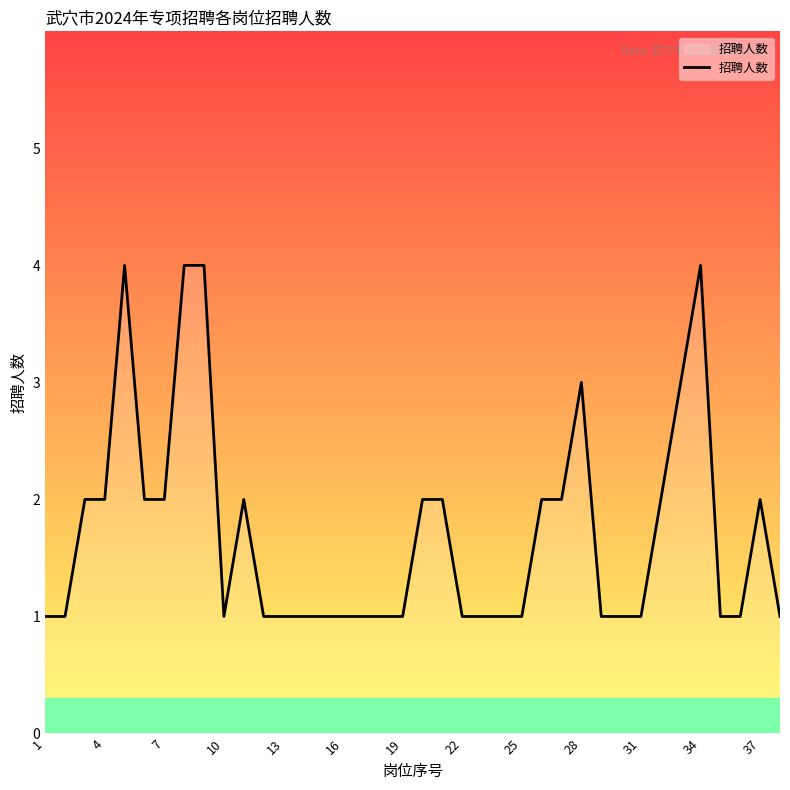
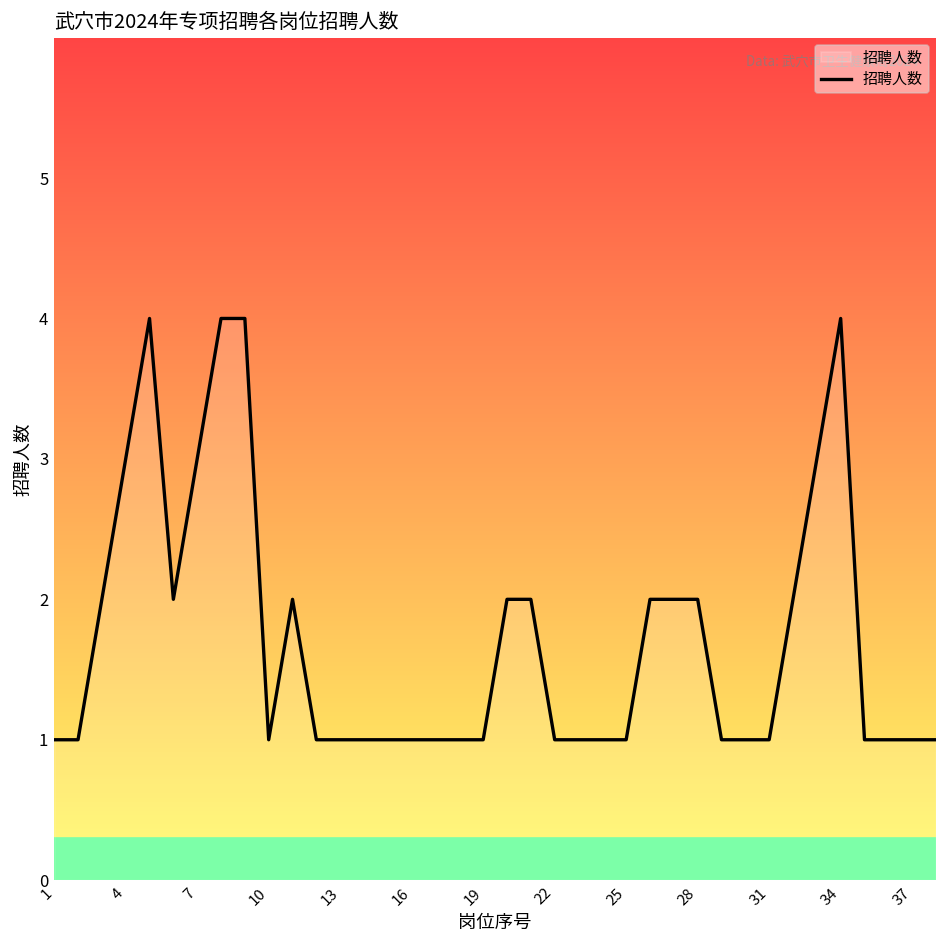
  {
    "1": 1,
-   "4": 2,
-   "7": 2,
+   "4": 3,
+   "7": 3,
    "10": 1,
    "13": 1,
    "16": 1,
    "19": 1,
    "22": 1,
    "25": 1,
-   "28": 3,
+   "28": 2,
    "31": 1,
    "34": 4,
-   "37": 2
+   "37": 1
  }
